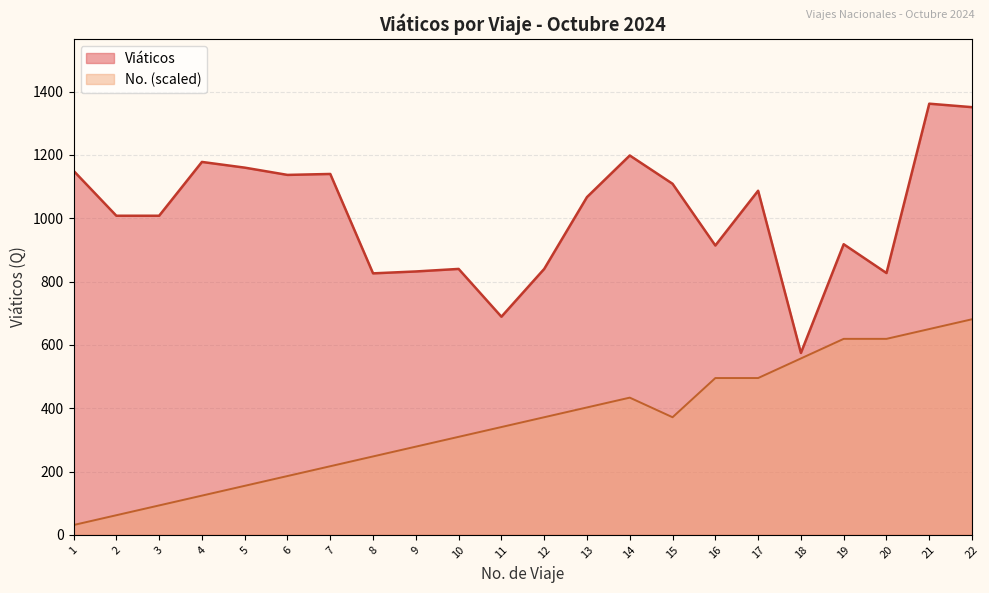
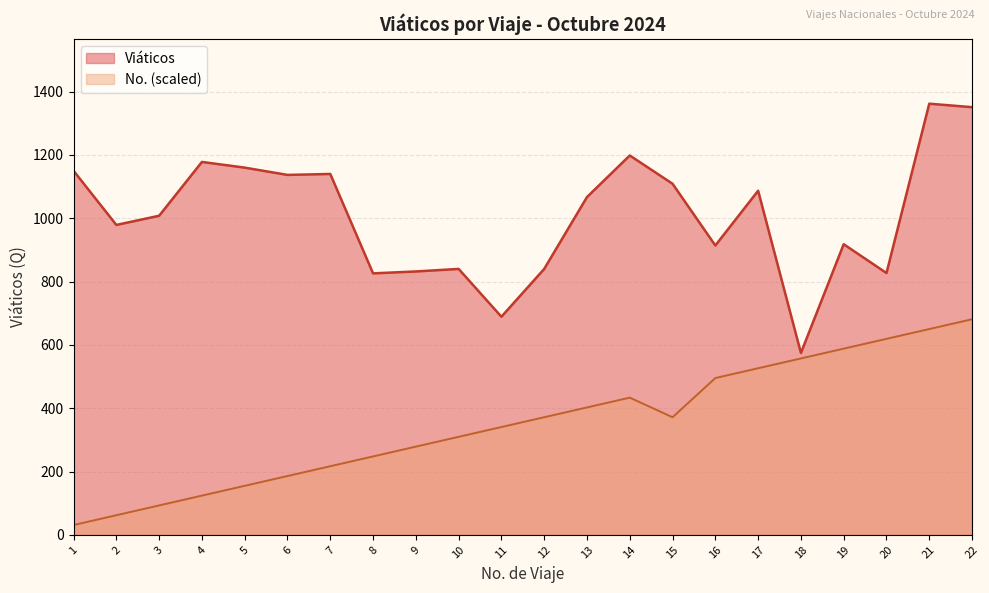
  {
    "Viáticos": {
      "1": 1150,
-     "2": 1010,
+     "2": 980,
      "3": 1010,
      "4": 1180,
      "5": 1160,
      "6": 1140,
      "7": 1140,
      "8": 830,
      "9": 830,
      "10": 840,
      "11": 690,
      "12": 840,
      "13": 1070,
      "14": 1200,
      "15": 1110,
      "16": 910,
      "17": 1090,
      "18": 570,
      "19": 920,
      "20": 830,
      "21": 1360,
      "22": 1350
    },
    "No. (scaled)": {
      "1": 30,
      "2": 60,
      "3": 90,
      "4": 120,
      "5": 150,
      "6": 190,
      "7": 220,
      "8": 250,
      "9": 280,
      "10": 310,
      "11": 340,
      "12": 370,
      "13": 400,
      "14": 430,
      "15": 370,
      "16": 500,
-     "17": 500,
+     "17": 530,
      "18": 560,
-     "19": 620,
+     "19": 590,
      "20": 620,
      "21": 650,
      "22": 680
    }
  }
